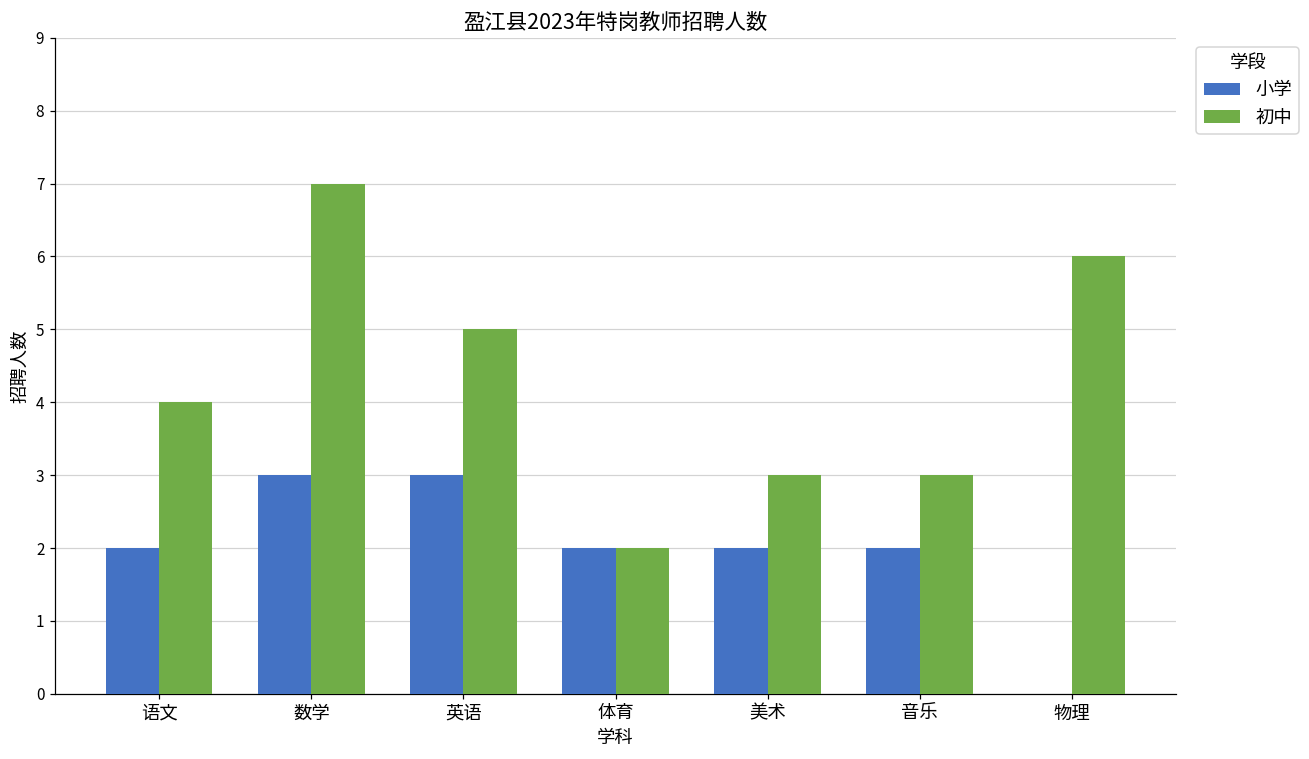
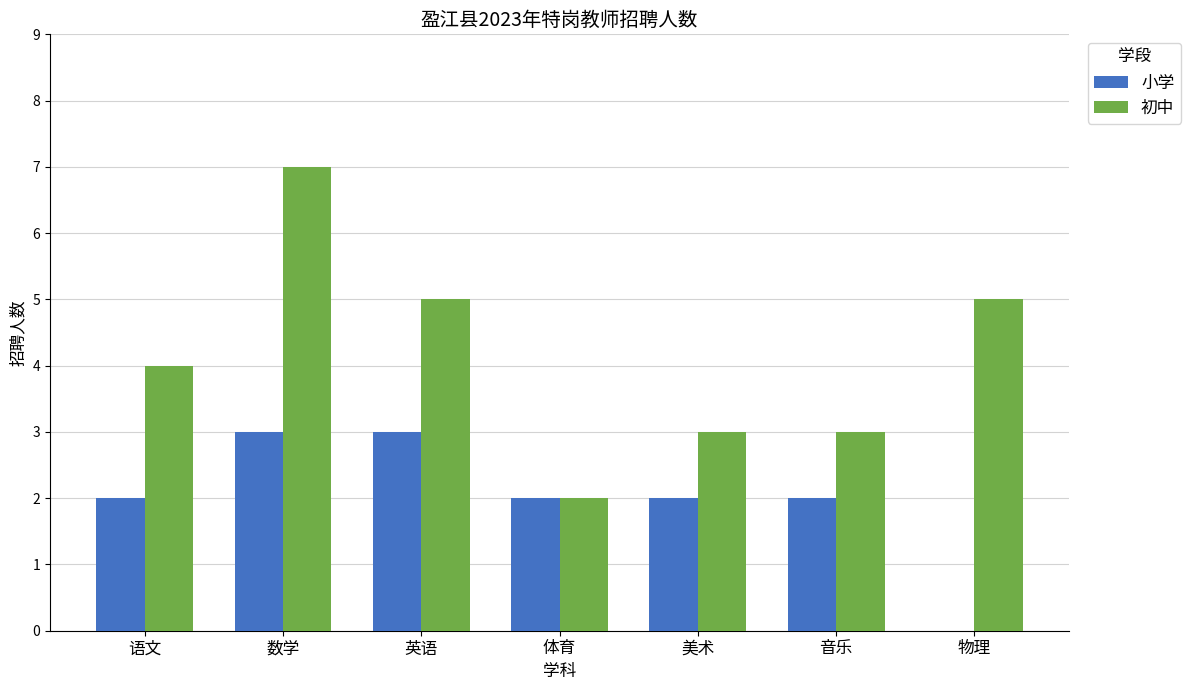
  {
    "小学": {
      "语文": 2,
      "数学": 3,
      "英语": 3,
      "体育": 2,
      "美术": 2,
      "音乐": 2,
      "物理": 0
    },
    "初中": {
      "语文": 4,
      "数学": 7,
      "英语": 5,
      "体育": 2,
      "美术": 3,
      "音乐": 3,
-     "物理": 6
+     "物理": 5
    }
  }
